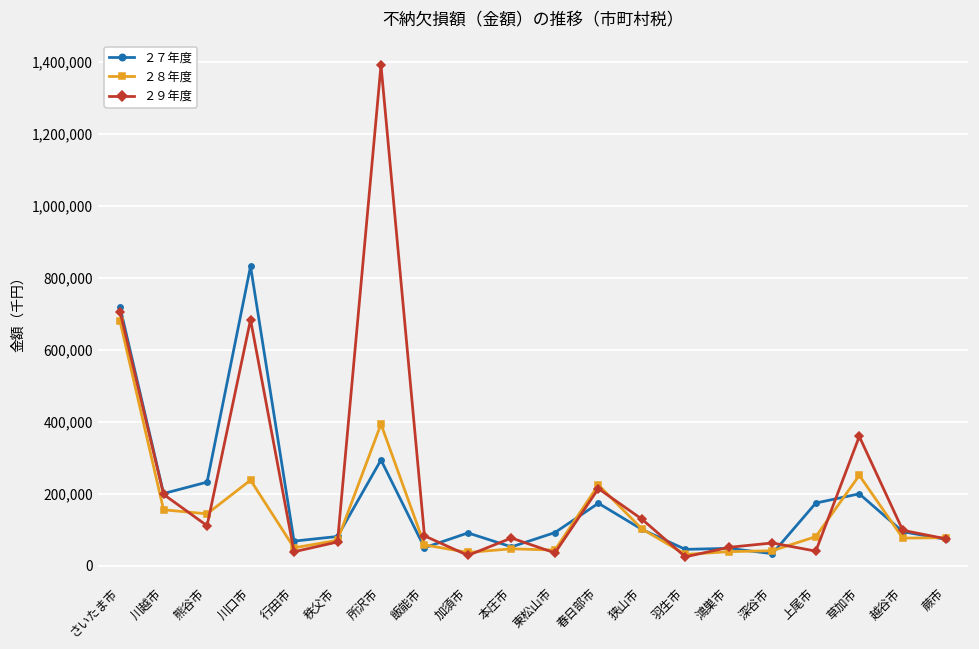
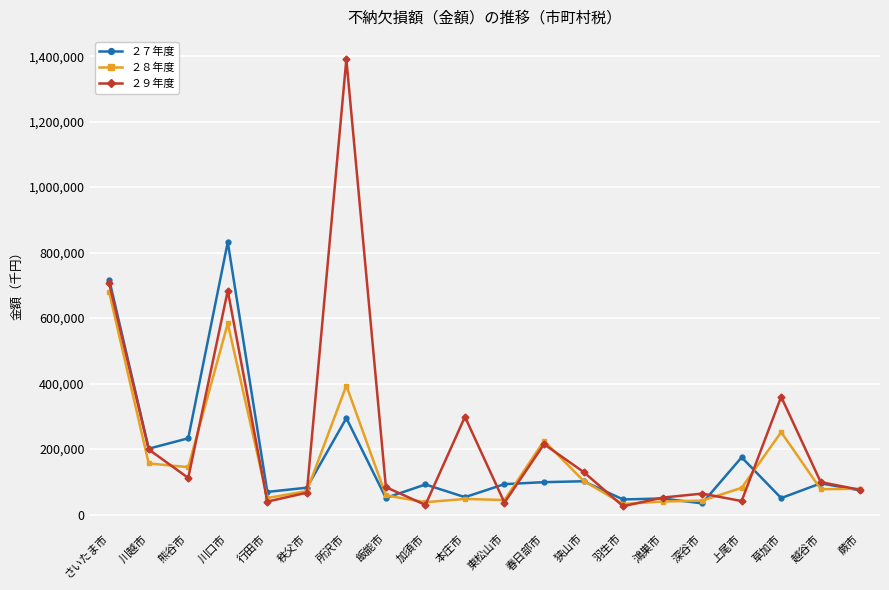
  {
    "２７年度": {
      "さいたま市": "720,000",
      "熊谷市": "230,000",
      "川口市": "830,000",
      "行田市": "70,000",
      "秩父市": "80,000",
      "所沢市": "290,000",
      "飯能市": "50,000",
      "加須市": "90,000",
      "東松山市": "90,000",
-     "春日部市": "170,000",
+     "春日部市": "100,000",
      "羽生市": "50,000",
      "深谷市": "30,000",
      "上尾市": "170,000",
-     "草加市": "200,000"
+     "草加市": "50,000"
    },
    "２８年度": {
      "さいたま市": "680,000",
      "川越市": "160,000",
      "熊谷市": "140,000",
-     "川口市": "240,000",
+     "川口市": "580,000",
      "行田市": "50,000",
      "所沢市": "390,000",
      "飯能市": "60,000",
      "加須市": "40,000",
      "東松山市": "40,000",
      "春日部市": "220,000",
      "鴻巣市": "40,000",
      "深谷市": "40,000",
      "上尾市": "80,000",
      "草加市": "250,000",
      "越谷市": "80,000"
    },
    "２９年度": {
      "さいたま市": "710,000",
      "熊谷市": "110,000",
      "川口市": "680,000",
      "行田市": "40,000",
      "所沢市": "1,390,000",
      "飯能市": "80,000",
      "加須市": "30,000",
-     "本庄市": "80,000",
+     "本庄市": "300,000",
      "東松山市": "40,000",
      "春日部市": "210,000",
      "狭山市": "130,000",
      "深谷市": "60,000",
      "上尾市": "40,000",
      "草加市": "360,000"
    }
  }
